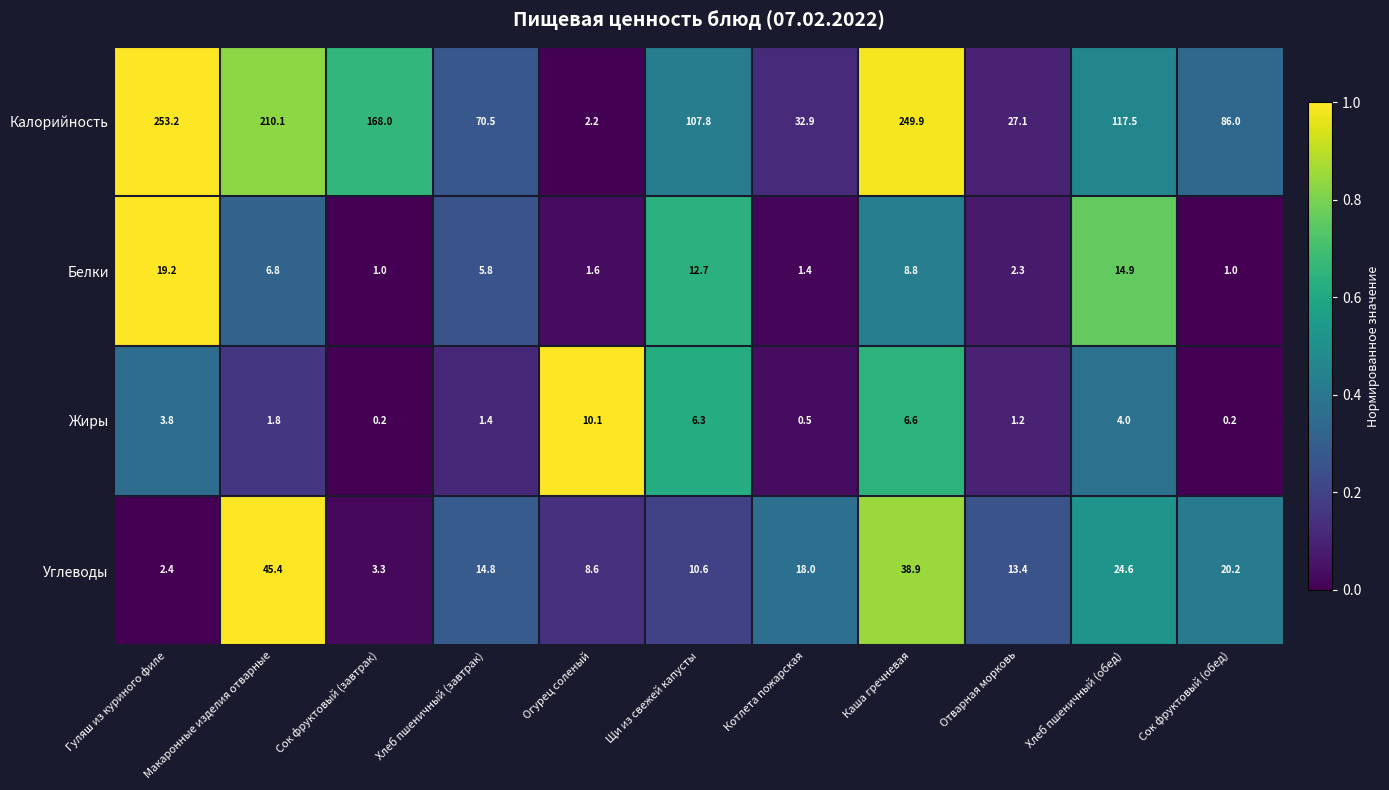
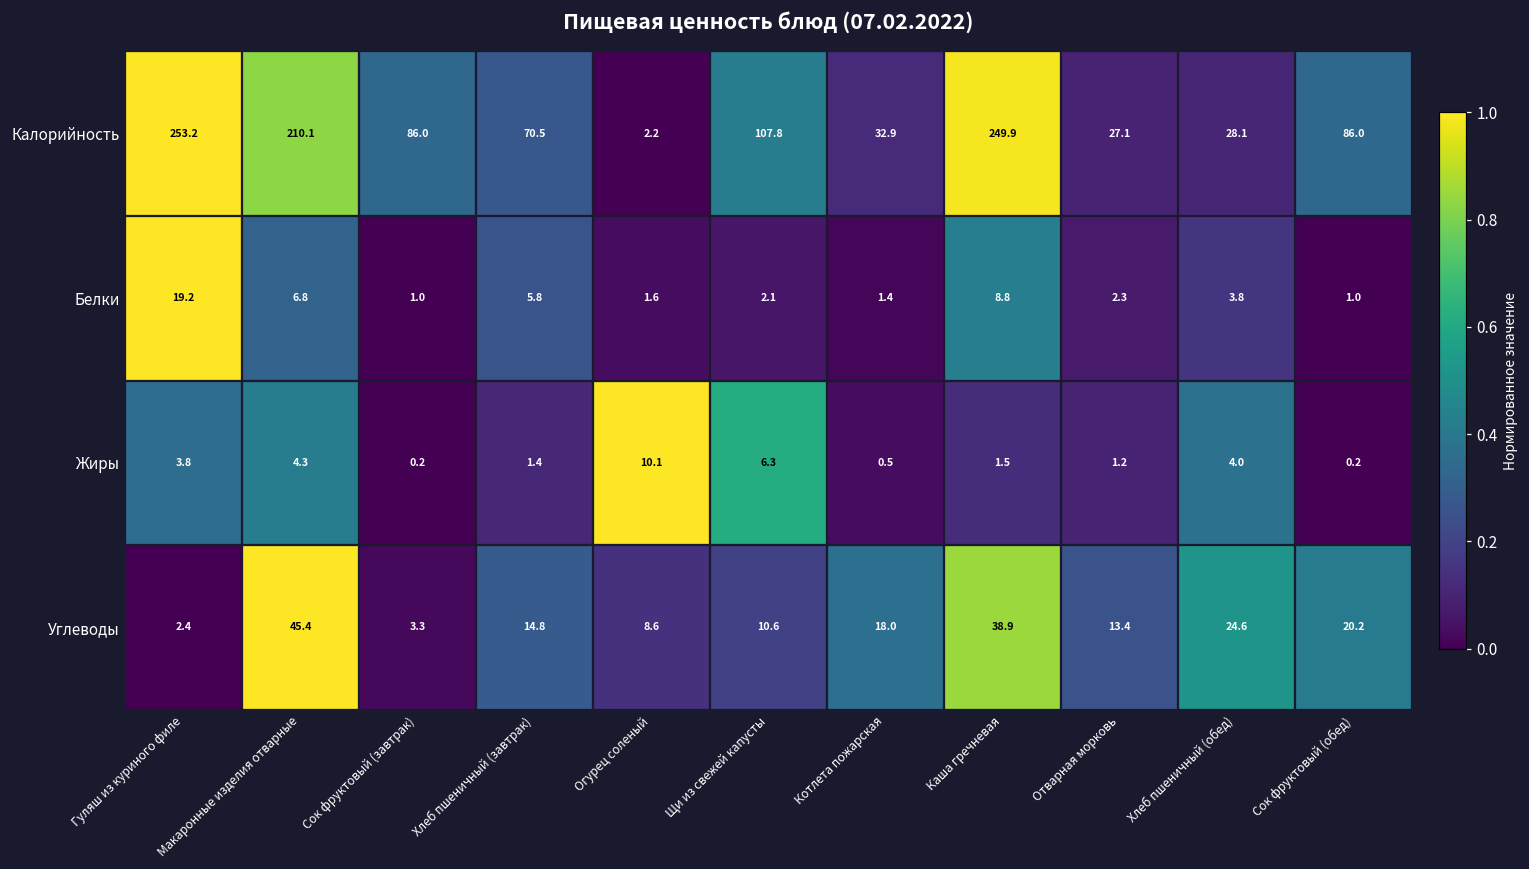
  {
    "Калорийность": {
      "Гуляш из куриного филе": 253.2,
      "Макаронные изделия отварные": 210.1,
-     "Сок фруктовый (завтрак)": 168.0,
+     "Сок фруктовый (завтрак)": 86.0,
      "Хлеб пшеничный (завтрак)": 70.5,
      "Огурец соленый": 2.2,
      "Щи из свежей капусты": 107.8,
      "Котлета пожарская": 32.9,
      "Каша гречневая": 249.9,
      "Отварная морковь": 27.1,
-     "Хлеб пшеничный (обед)": 117.5,
+     "Хлеб пшеничный (обед)": 28.1,
      "Сок фруктовый (обед)": 86.0
    },
    "Белки": {
      "Гуляш из куриного филе": 19.2,
      "Макаронные изделия отварные": 6.8,
      "Сок фруктовый (завтрак)": 1.0,
      "Хлеб пшеничный (завтрак)": 5.8,
      "Огурец соленый": 1.6,
-     "Щи из свежей капусты": 12.7,
+     "Щи из свежей капусты": 2.1,
      "Котлета пожарская": 1.4,
      "Каша гречневая": 8.8,
      "Отварная морковь": 2.3,
-     "Хлеб пшеничный (обед)": 14.9,
+     "Хлеб пшеничный (обед)": 3.8,
      "Сок фруктовый (обед)": 1.0
    },
    "Жиры": {
      "Гуляш из куриного филе": 3.8,
-     "Макаронные изделия отварные": 1.8,
+     "Макаронные изделия отварные": 4.3,
      "Сок фруктовый (завтрак)": 0.2,
      "Хлеб пшеничный (завтрак)": 1.4,
      "Огурец соленый": 10.1,
      "Щи из свежей капусты": 6.3,
      "Котлета пожарская": 0.5,
-     "Каша гречневая": 6.6,
+     "Каша гречневая": 1.5,
      "Отварная морковь": 1.2,
      "Хлеб пшеничный (обед)": 4.0,
      "Сок фруктовый (обед)": 0.2
    },
    "Углеводы": {
      "Гуляш из куриного филе": 2.4,
      "Макаронные изделия отварные": 45.4,
      "Сок фруктовый (завтрак)": 3.3,
      "Хлеб пшеничный (завтрак)": 14.8,
      "Огурец соленый": 8.6,
      "Щи из свежей капусты": 10.6,
      "Котлета пожарская": 18.0,
      "Каша гречневая": 38.9,
      "Отварная морковь": 13.4,
      "Хлеб пшеничный (обед)": 24.6,
      "Сок фруктовый (обед)": 20.2
    }
  }
